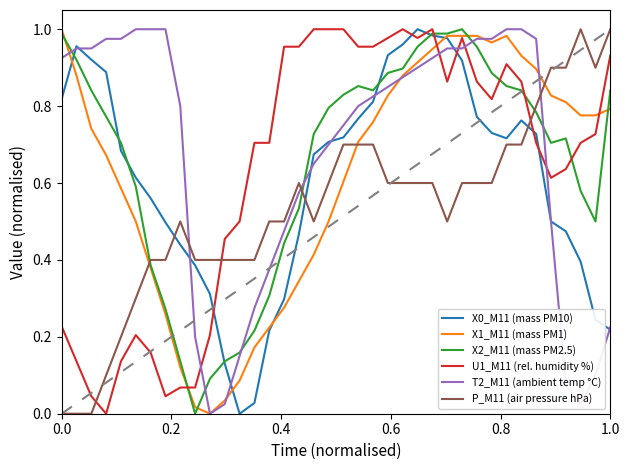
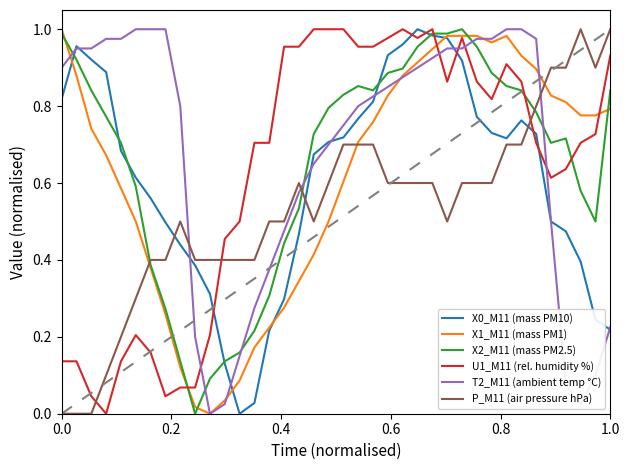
  {
    "X0_M11 (mass PM10)": {
      "0.0": 0.82
    },
    "X1_M11 (mass PM1)": {
      "0.0": 1.00,
      "1.0": 0.79
    },
    "X2_M11 (mass PM2.5)": {
      "0.0": 0.99,
      "1.0": 0.84
    },
    "U1_M11 (rel. humidity %)": {
-     "0.0": 0.23,
+     "0.0": 0.14,
      "1.0": 0.93
    },
    "T2_M11 (ambient temp °C)": {
-     "0.0": 0.92
+     "0.0": 0.90
    }
  }
